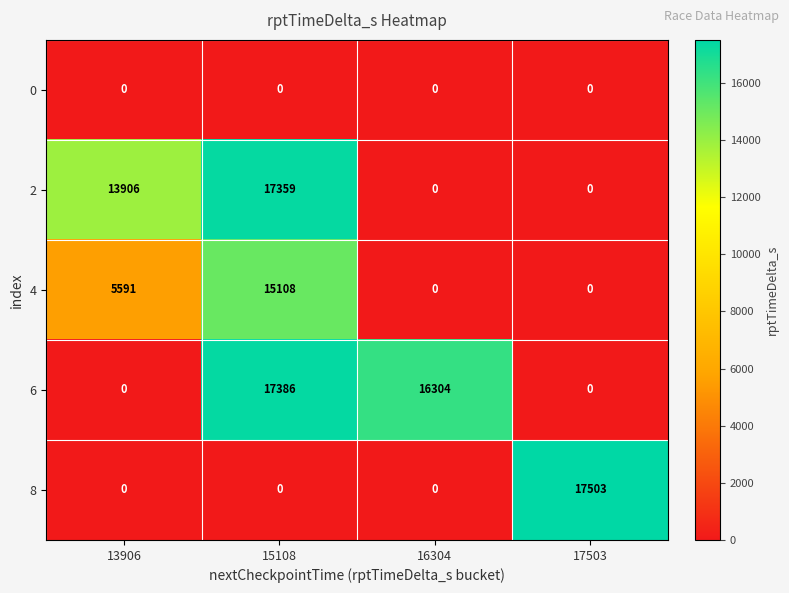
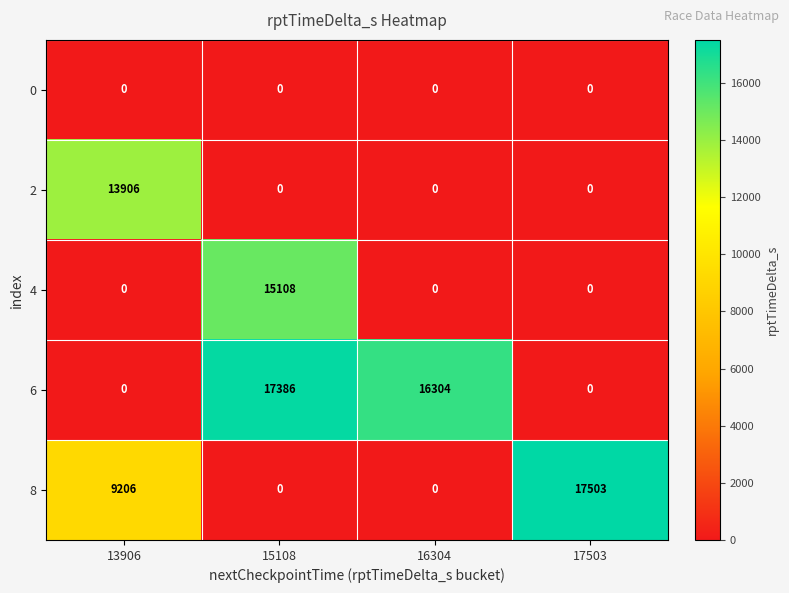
  {
    "0": {
      "13906": 0,
      "15108": 0,
      "16304": 0,
      "17503": 0
    },
    "2": {
      "13906": 13906,
-     "15108": 17359,
+     "15108": 0,
      "16304": 0,
      "17503": 0
    },
    "4": {
-     "13906": 5591,
+     "13906": 0,
      "15108": 15108,
      "16304": 0,
      "17503": 0
    },
    "6": {
      "13906": 0,
      "15108": 17386,
      "16304": 16304,
      "17503": 0
    },
    "8": {
-     "13906": 0,
+     "13906": 9206,
      "15108": 0,
      "16304": 0,
      "17503": 17503
    }
  }
